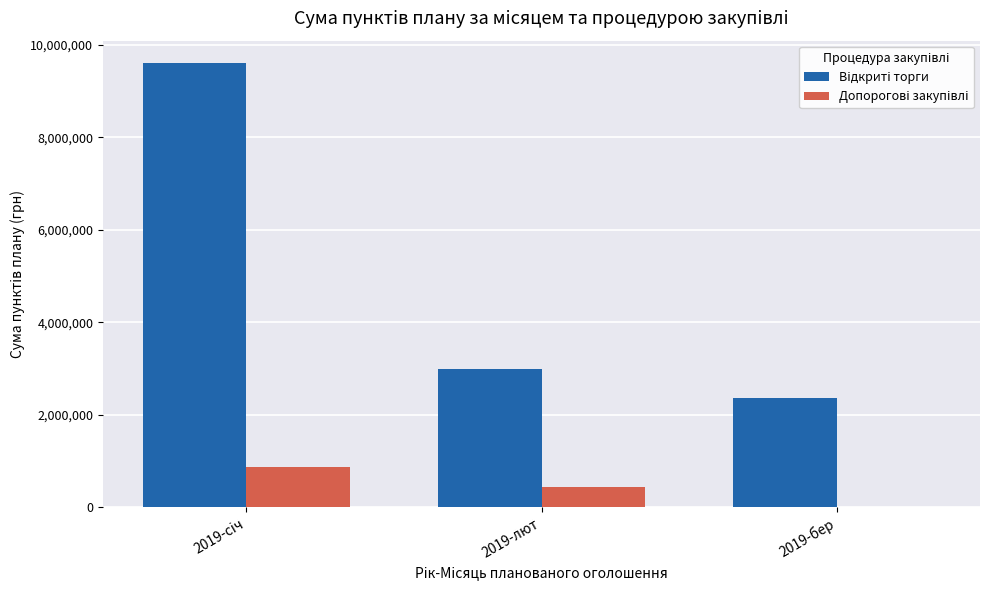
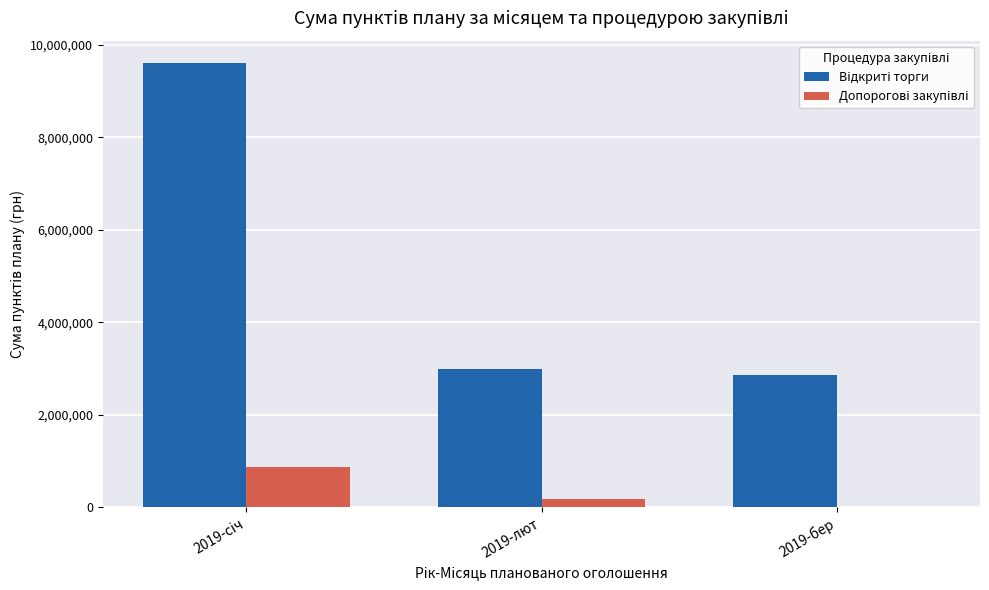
  {
    "Відкриті торги": {
      "2019-січ": "9,600,000",
      "2019-лют": "3,000,000",
-     "2019-бер": "2,400,000"
+     "2019-бер": "2,900,000"
    },
    "Допорогові закупівлі": {
      "2019-січ": "900,000",
-     "2019-лют": "400,000",
+     "2019-лют": "200,000",
      "2019-бер": "0"
    }
  }
